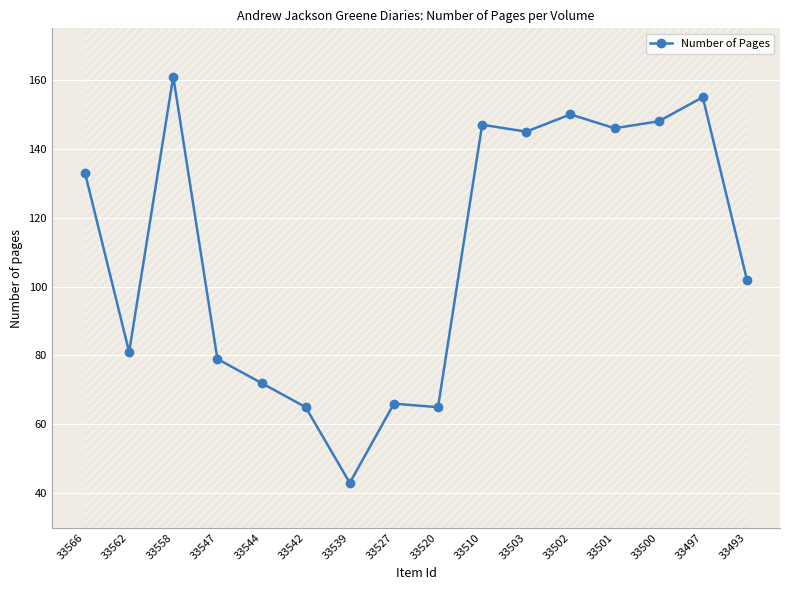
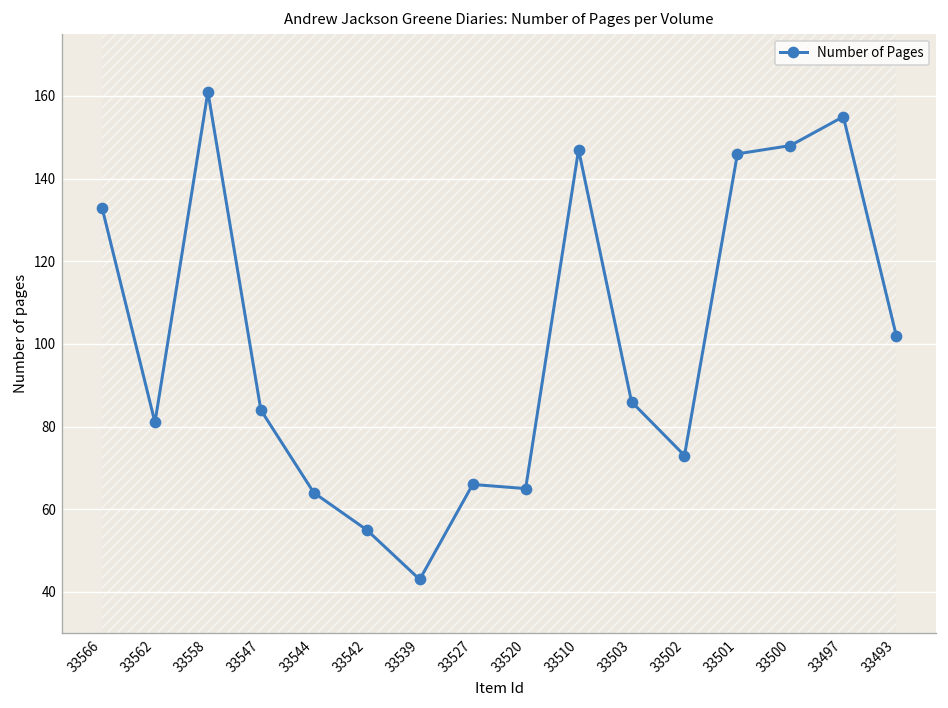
  {
    "Number of Pages": {
      "33566": 133,
      "33562": 81,
      "33558": 161,
-     "33547": 79,
-     "33544": 72,
-     "33542": 65,
+     "33547": 84,
+     "33544": 64,
+     "33542": 55,
      "33539": 43,
      "33527": 66,
      "33520": 65,
      "33510": 147,
-     "33503": 145,
-     "33502": 150,
+     "33503": 86,
+     "33502": 73,
      "33501": 146,
      "33500": 148,
      "33497": 155,
      "33493": 102
    }
  }
